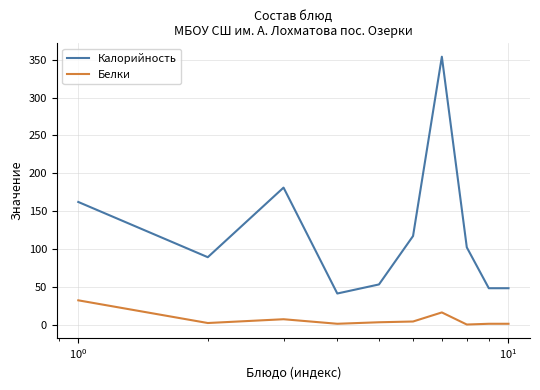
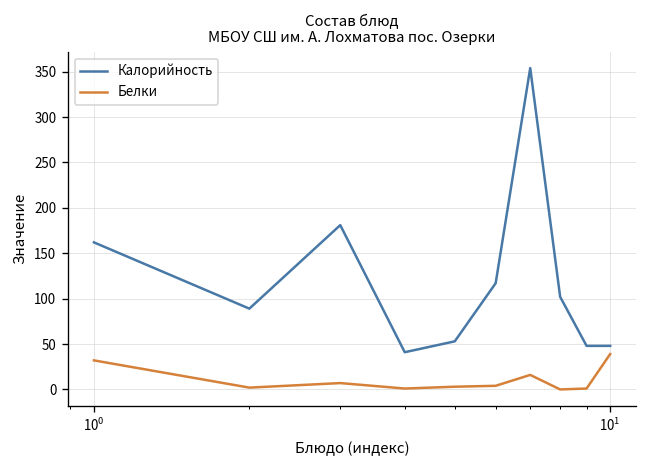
  {
    "Калорийность": {
      "10^0": 160,
      "10^1": 50
    },
    "Белки": {
      "10^0": 30,
-     "10^1": 0
+     "10^1": 40
    }
  }
